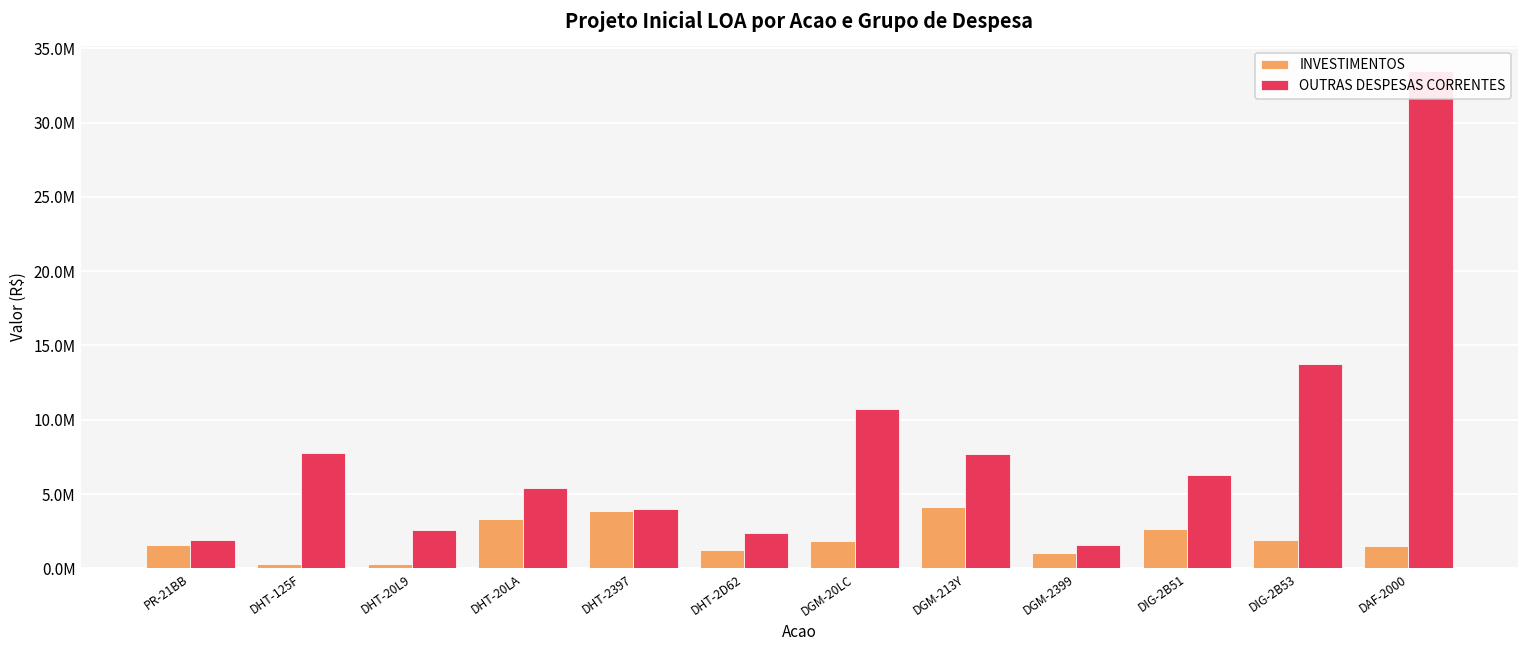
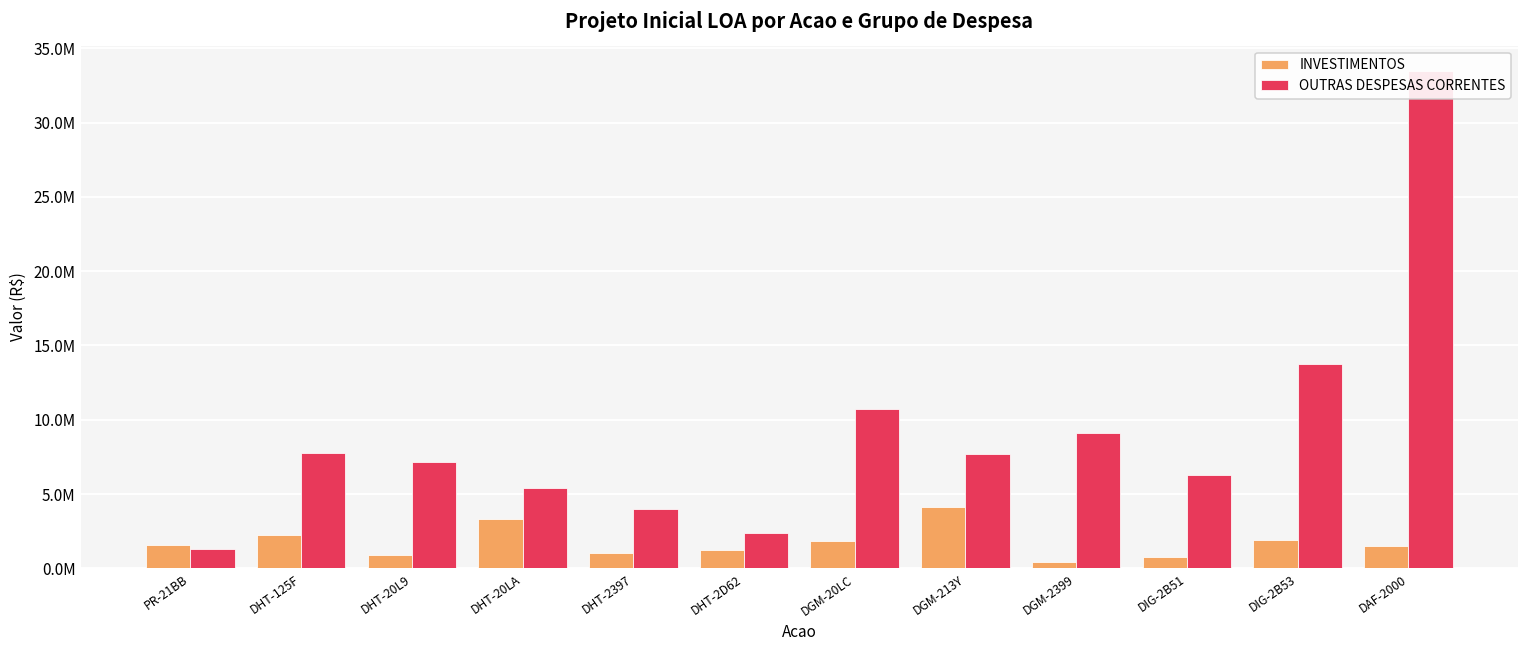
  {
    "INVESTIMENTOS": {
      "PR-21BB": 1600000,
-     "DHT-125F": 300000,
-     "DHT-20L9": 300000,
+     "DHT-125F": 2300000,
+     "DHT-20L9": 900000,
      "DHT-20LA": 3300000,
-     "DHT-2397": 3900000,
+     "DHT-2397": 1000000,
      "DHT-2D62": 1300000,
      "DGM-20LC": 1900000,
      "DGM-213Y": 4100000,
-     "DGM-2399": 1000000,
-     "DIG-2B51": 2600000,
+     "DGM-2399": 400000,
+     "DIG-2B51": 800000,
      "DIG-2B53": 1900000,
      "DAF-2000": 1500000
    },
    "OUTRAS DESPESAS CORRENTES": {
-     "PR-21BB": 1900000,
+     "PR-21BB": 1300000,
      "DHT-125F": 7800000,
-     "DHT-20L9": 2600000,
+     "DHT-20L9": 7200000,
      "DHT-20LA": 5400000,
      "DHT-2397": 4000000,
      "DHT-2D62": 2400000,
      "DGM-20LC": 10700000,
      "DGM-213Y": 7700000,
-     "DGM-2399": 1500000,
+     "DGM-2399": 9100000,
      "DIG-2B51": 6300000,
      "DIG-2B53": 13800000
    }
  }
